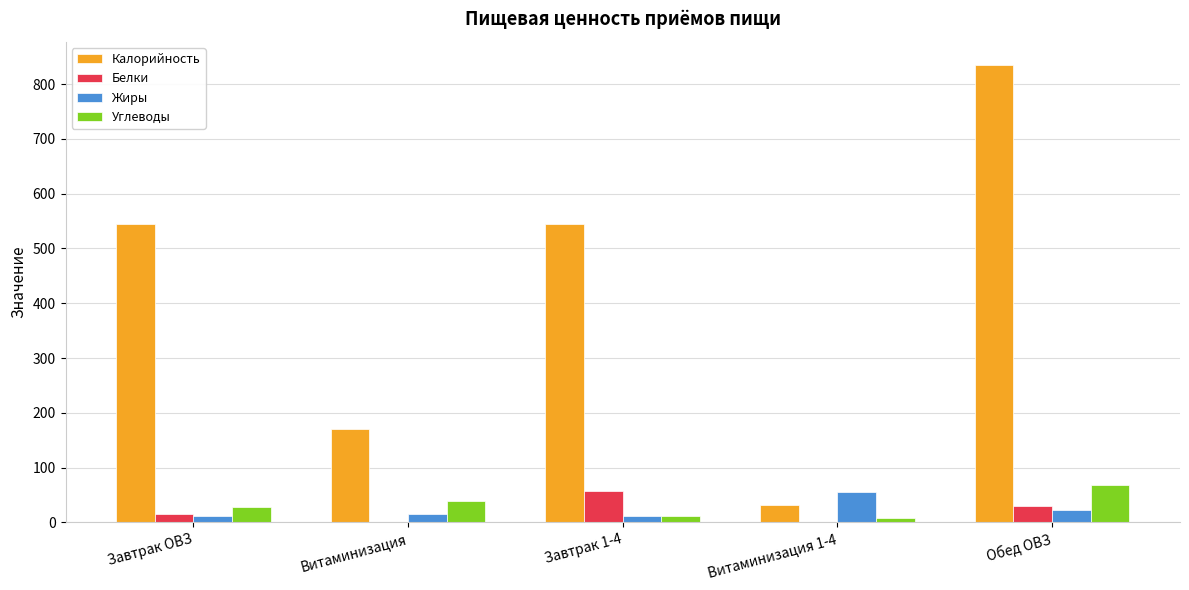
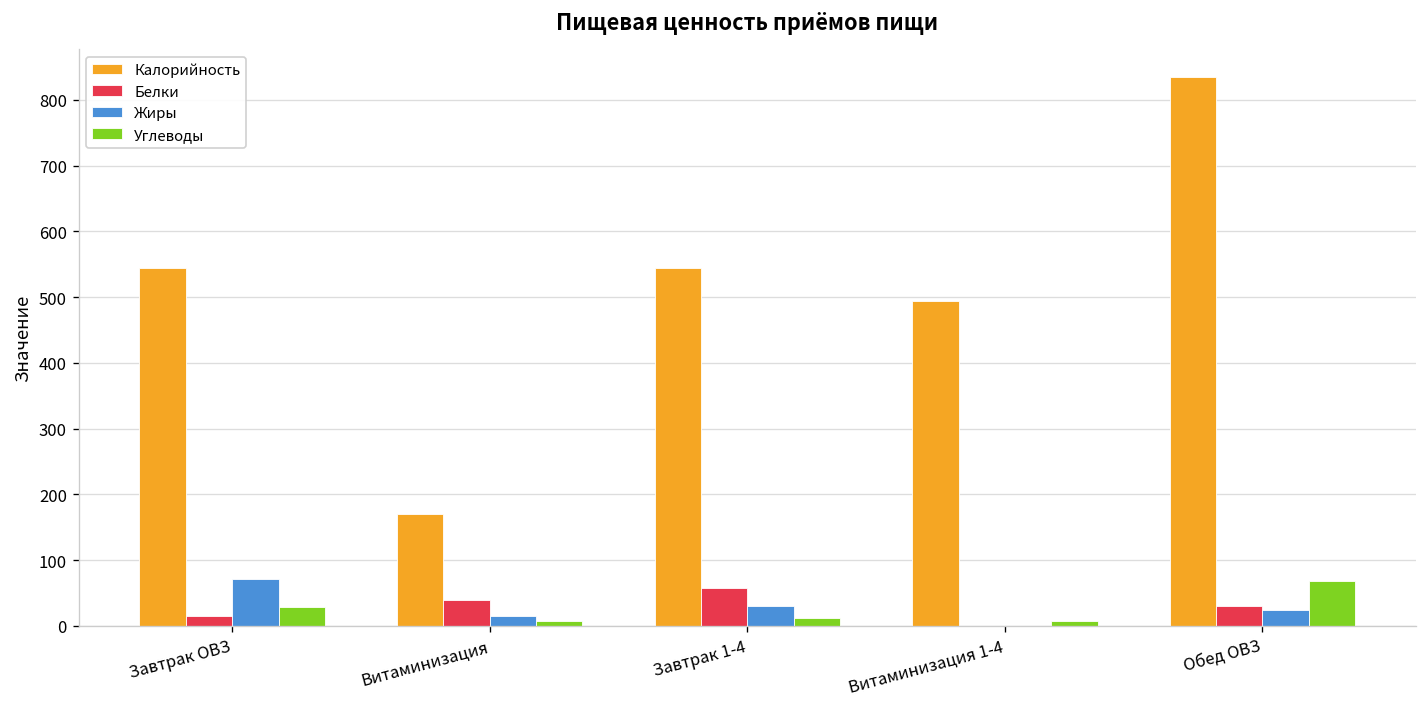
  {
    "Калорийность": {
      "Завтрак ОВЗ": 540,
      "Витаминизация": 170,
      "Завтрак 1-4": 540,
-     "Витаминизация 1-4": 30,
+     "Витаминизация 1-4": 490,
      "Обед ОВЗ": 840
    },
    "Белки": {
      "Завтрак ОВЗ": 20,
-     "Витаминизация": 0,
+     "Витаминизация": 40,
      "Завтрак 1-4": 60,
      "Витаминизация 1-4": 0,
      "Обед ОВЗ": 30
    },
    "Жиры": {
-     "Завтрак ОВЗ": 10,
+     "Завтрак ОВЗ": 70,
      "Витаминизация": 20,
-     "Завтрак 1-4": 10,
-     "Витаминизация 1-4": 60,
+     "Завтрак 1-4": 30,
+     "Витаминизация 1-4": 0,
      "Обед ОВЗ": 20
    },
    "Углеводы": {
      "Завтрак ОВЗ": 30,
-     "Витаминизация": 40,
+     "Витаминизация": 10,
      "Завтрак 1-4": 10,
      "Витаминизация 1-4": 10,
      "Обед ОВЗ": 70
    }
  }
